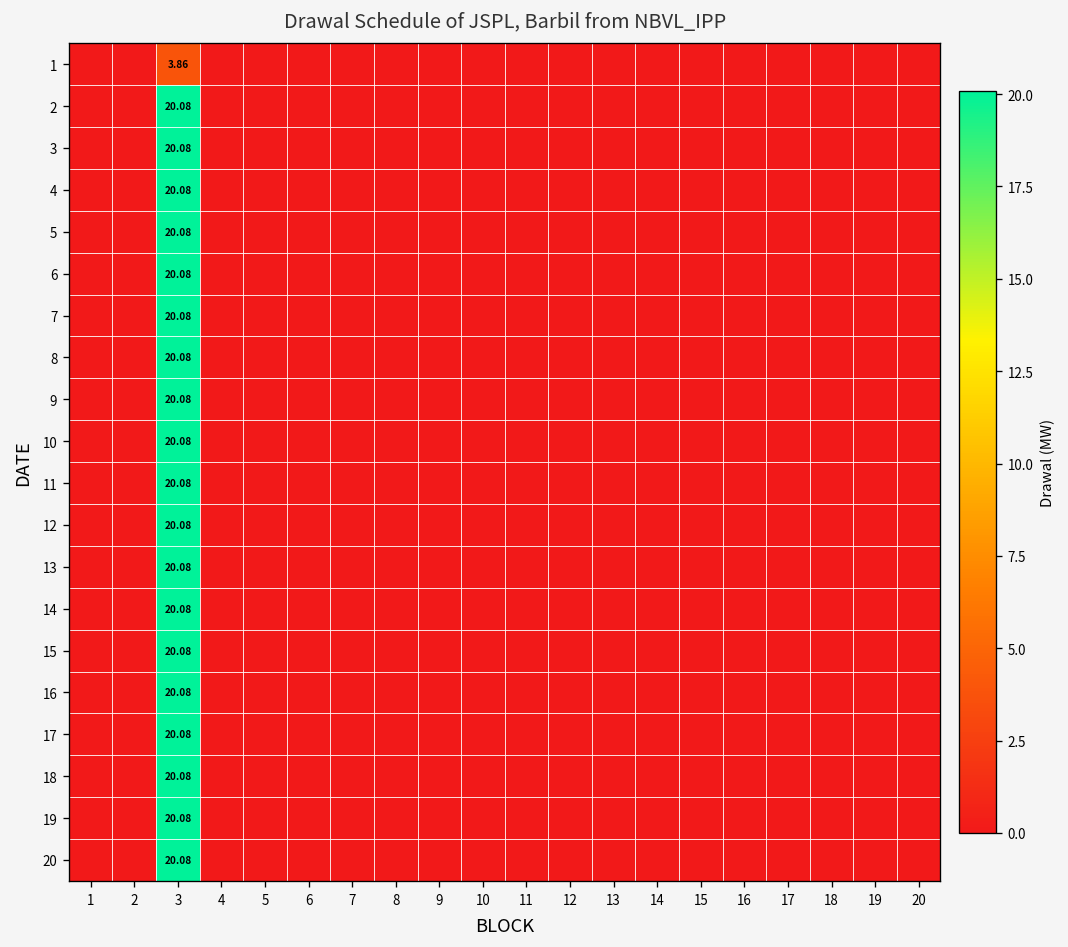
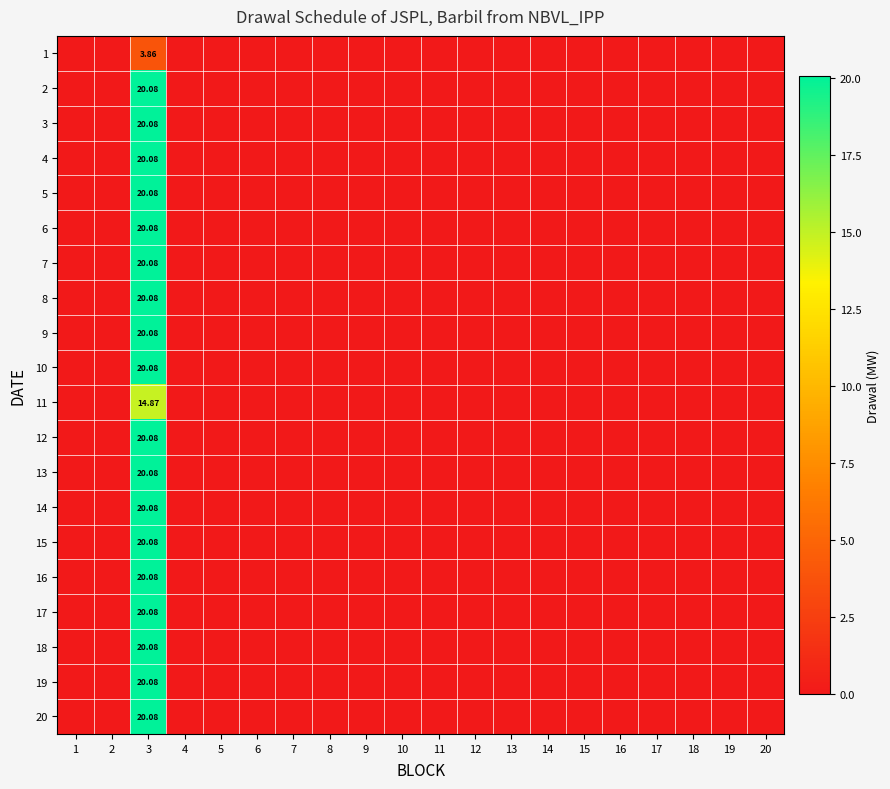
  {
    "1": {
      "3": 3.86
    },
    "2": {
      "3": 20.08
    },
    "3": {
      "3": 20.08
    },
    "4": {
      "3": 20.08
    },
    "5": {
      "3": 20.08
    },
    "6": {
      "3": 20.08
    },
    "7": {
      "3": 20.08
    },
    "8": {
      "3": 20.08
    },
    "9": {
      "3": 20.08
    },
    "10": {
      "3": 20.08
    },
    "11": {
-     "3": 20.08
+     "3": 14.87
    },
    "12": {
      "3": 20.08
    },
    "13": {
      "3": 20.08
    },
    "14": {
      "3": 20.08
    },
    "15": {
      "3": 20.08
    },
    "16": {
      "3": 20.08
    },
    "17": {
      "3": 20.08
    },
    "18": {
      "3": 20.08
    },
    "19": {
      "3": 20.08
    },
    "20": {
      "3": 20.08
    }
  }
